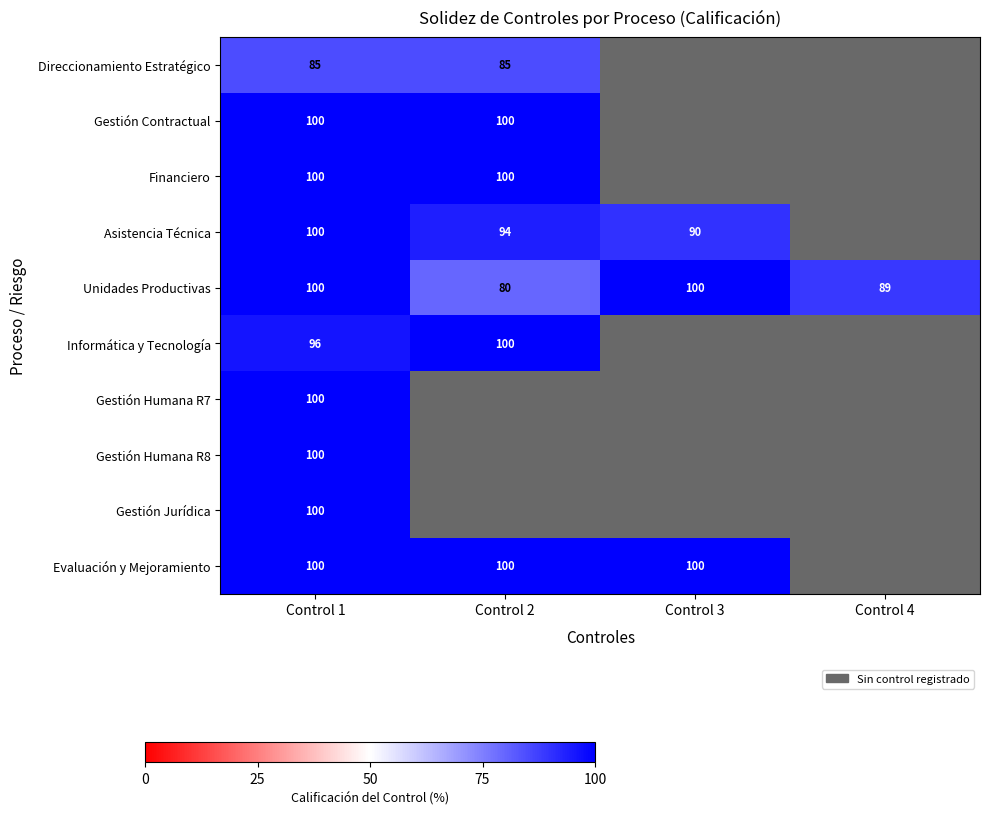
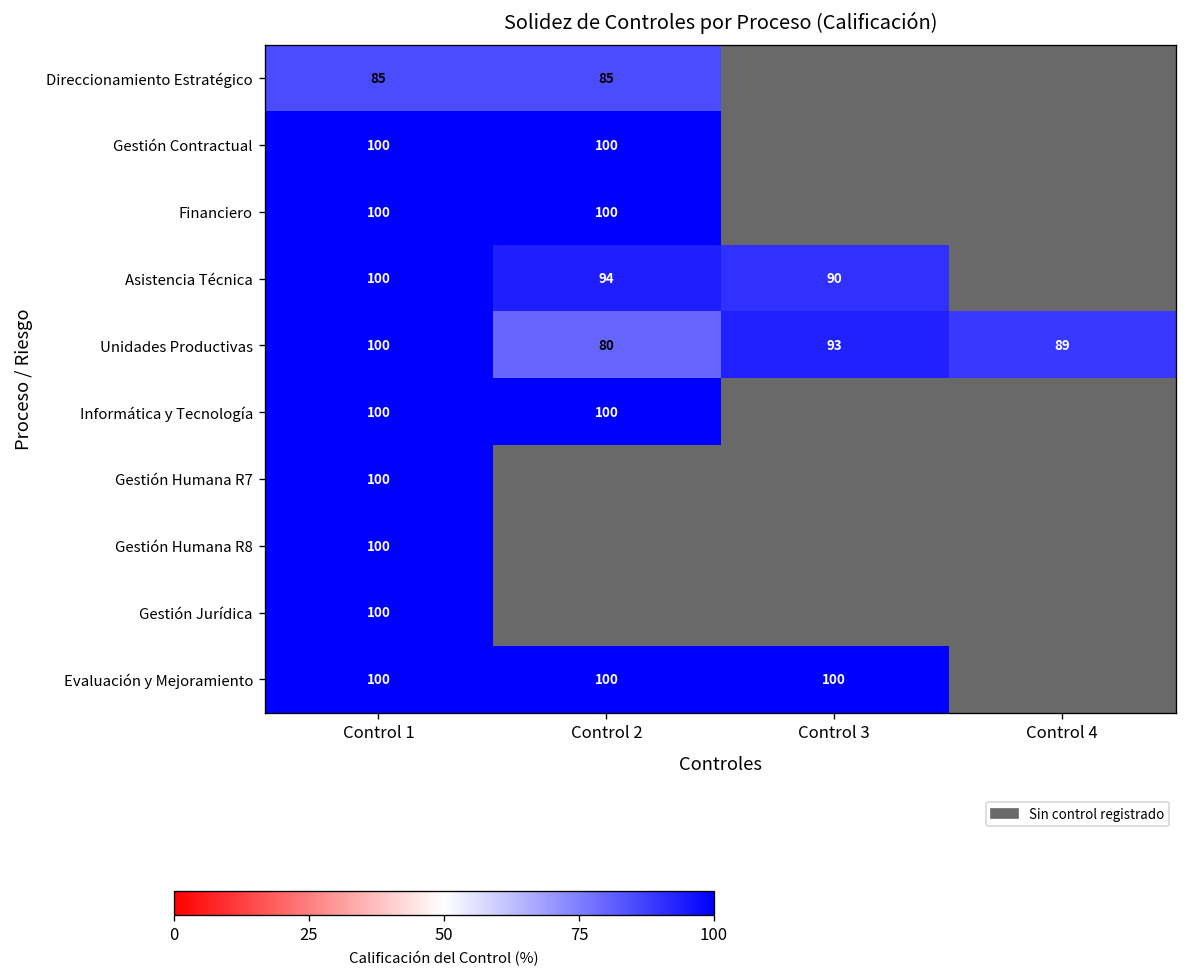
  {
    "Direccionamiento Estratégico": {
      "Control 1": 85,
      "Control 2": 85
    },
    "Gestión Contractual": {
      "Control 1": 100,
      "Control 2": 100
    },
    "Financiero": {
      "Control 1": 100,
      "Control 2": 100
    },
    "Asistencia Técnica": {
      "Control 1": 100,
      "Control 2": 94,
      "Control 3": 90
    },
    "Unidades Productivas": {
      "Control 1": 100,
      "Control 2": 80,
-     "Control 3": 100,
+     "Control 3": 93,
      "Control 4": 89
    },
    "Informática y Tecnología": {
-     "Control 1": 96,
+     "Control 1": 100,
      "Control 2": 100
    },
    "Gestión Humana R7": {
      "Control 1": 100
    },
    "Gestión Humana R8": {
      "Control 1": 100
    },
    "Gestión Jurídica": {
      "Control 1": 100
    },
    "Evaluación y Mejoramiento": {
      "Control 1": 100,
      "Control 2": 100,
      "Control 3": 100
    }
  }
